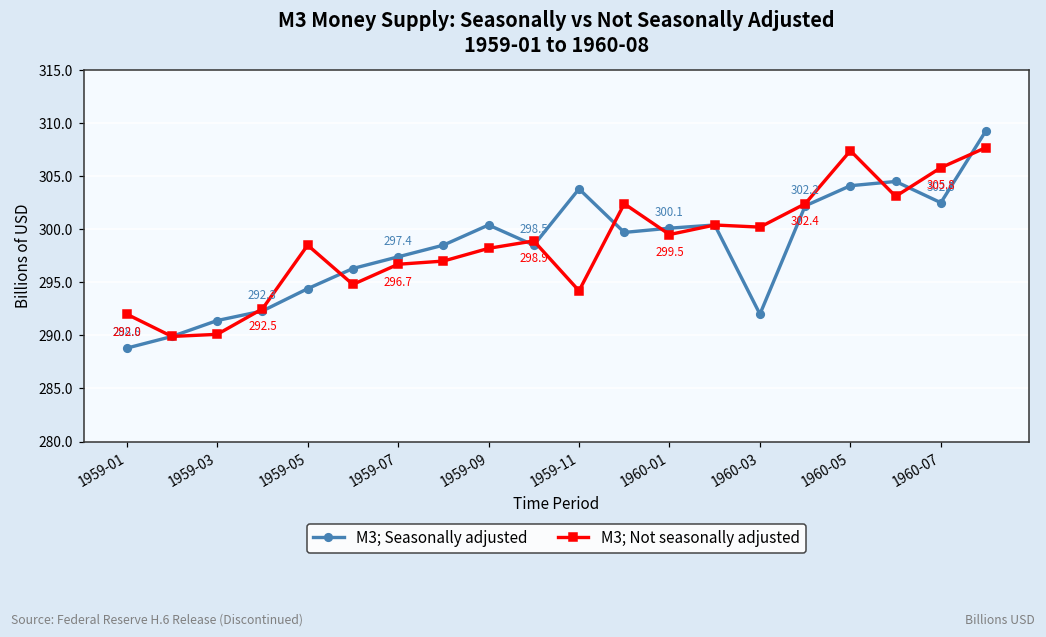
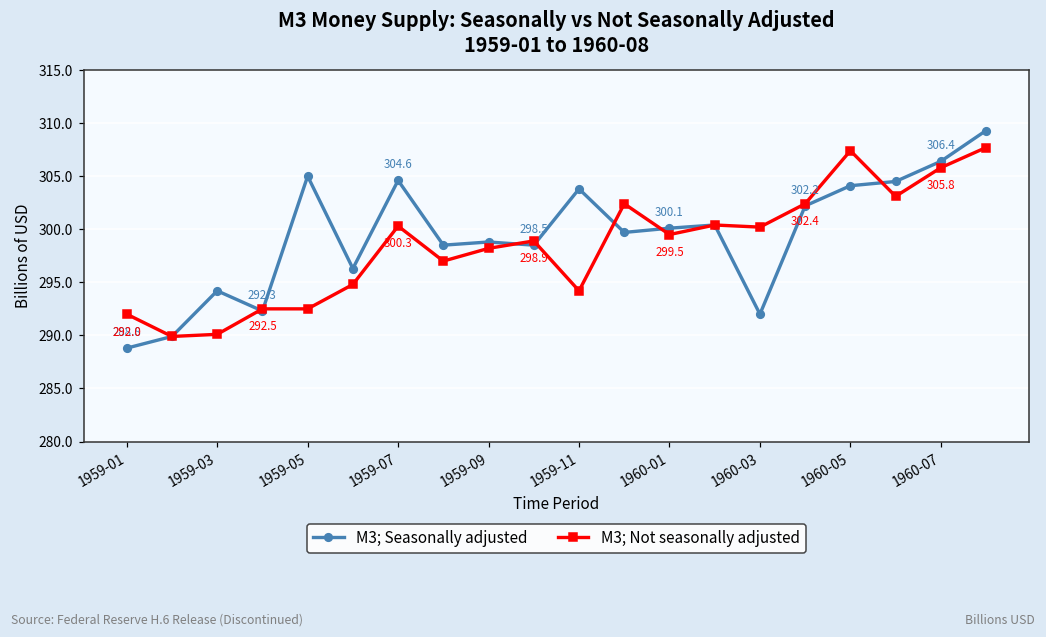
  {
    "M3; Seasonally adjusted": {
-     "1959-03": 291,
-     "1959-05": 294,
-     "1959-07": 297.4,
-     "1959-09": 300,
+     "1959-03": 294,
+     "1959-05": 305,
+     "1959-07": 304.6,
+     "1959-09": 299,
      "1960-01": 300.1,
-     "1960-07": 302.5
+     "1960-07": 306.4
    },
    "M3; Not seasonally adjusted": {
-     "1959-05": 299,
-     "1959-07": 296.7,
+     "1959-05": 293,
+     "1959-07": 300.3,
      "1960-01": 299.5,
      "1960-07": 305.8
    }
  }
